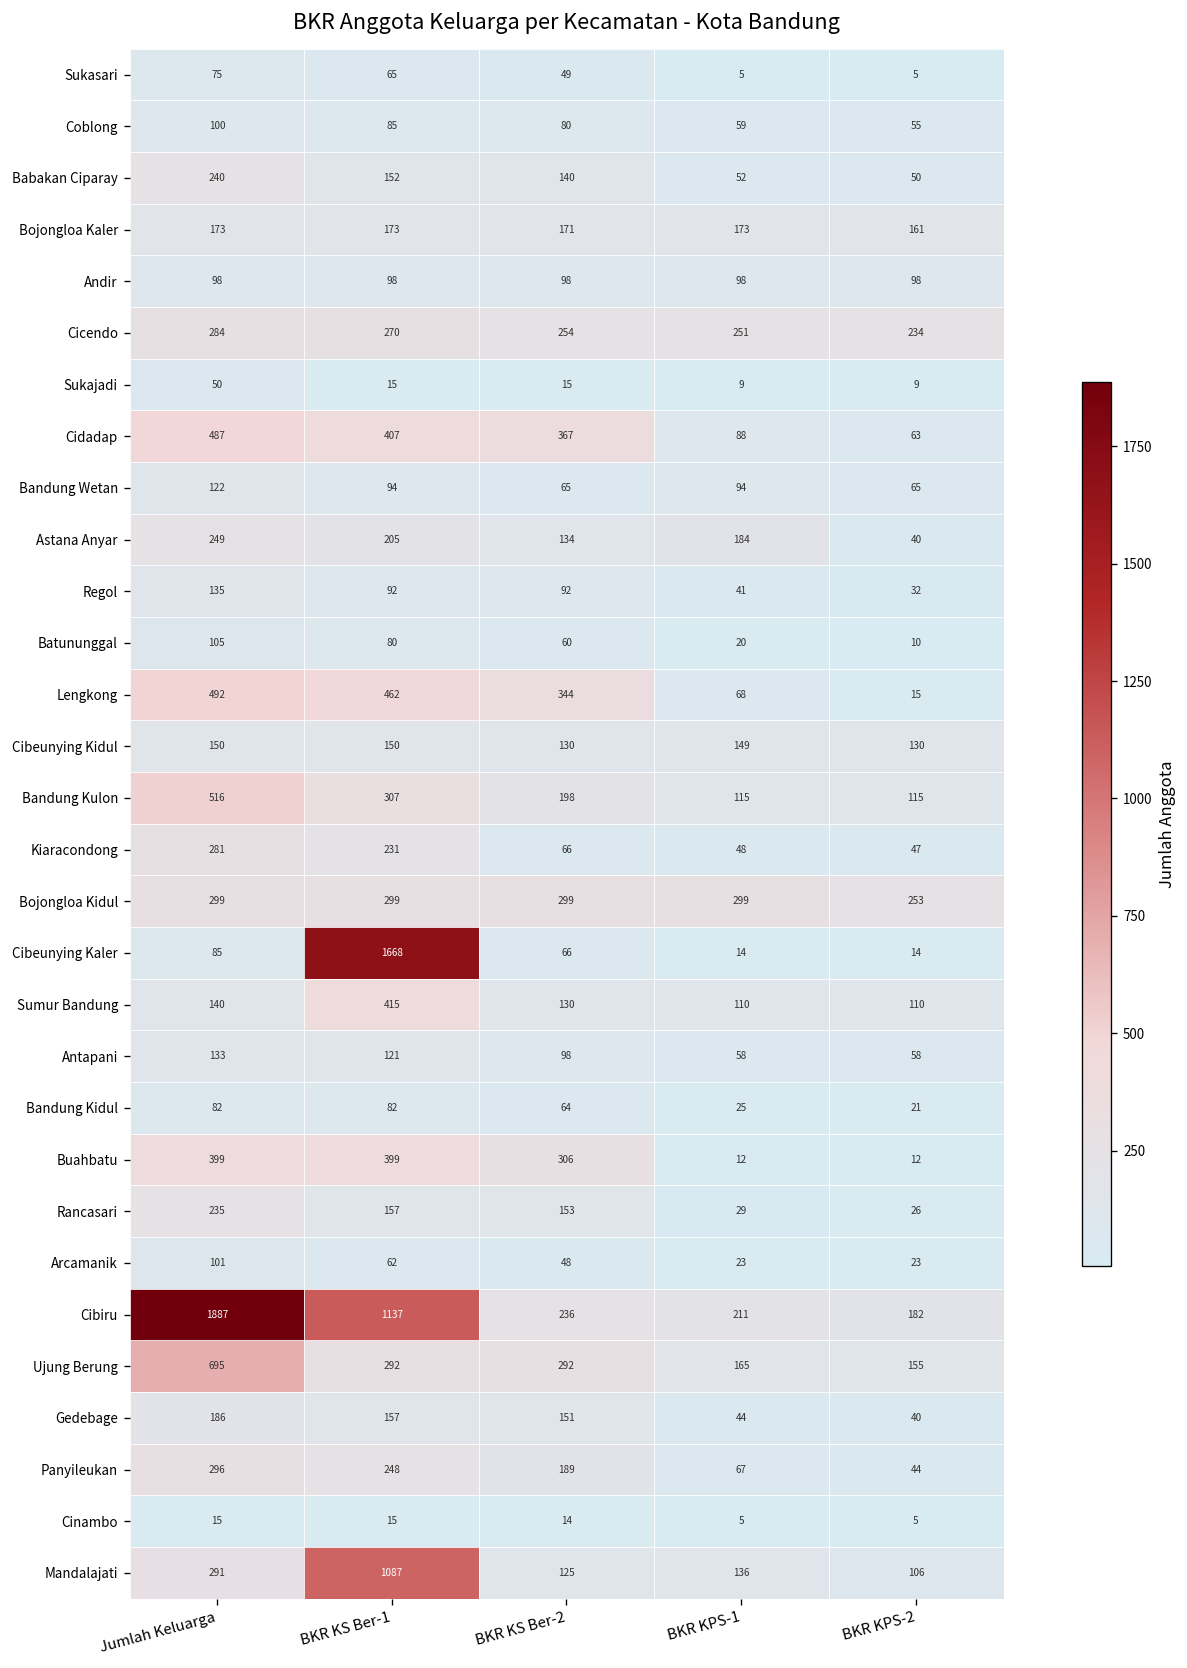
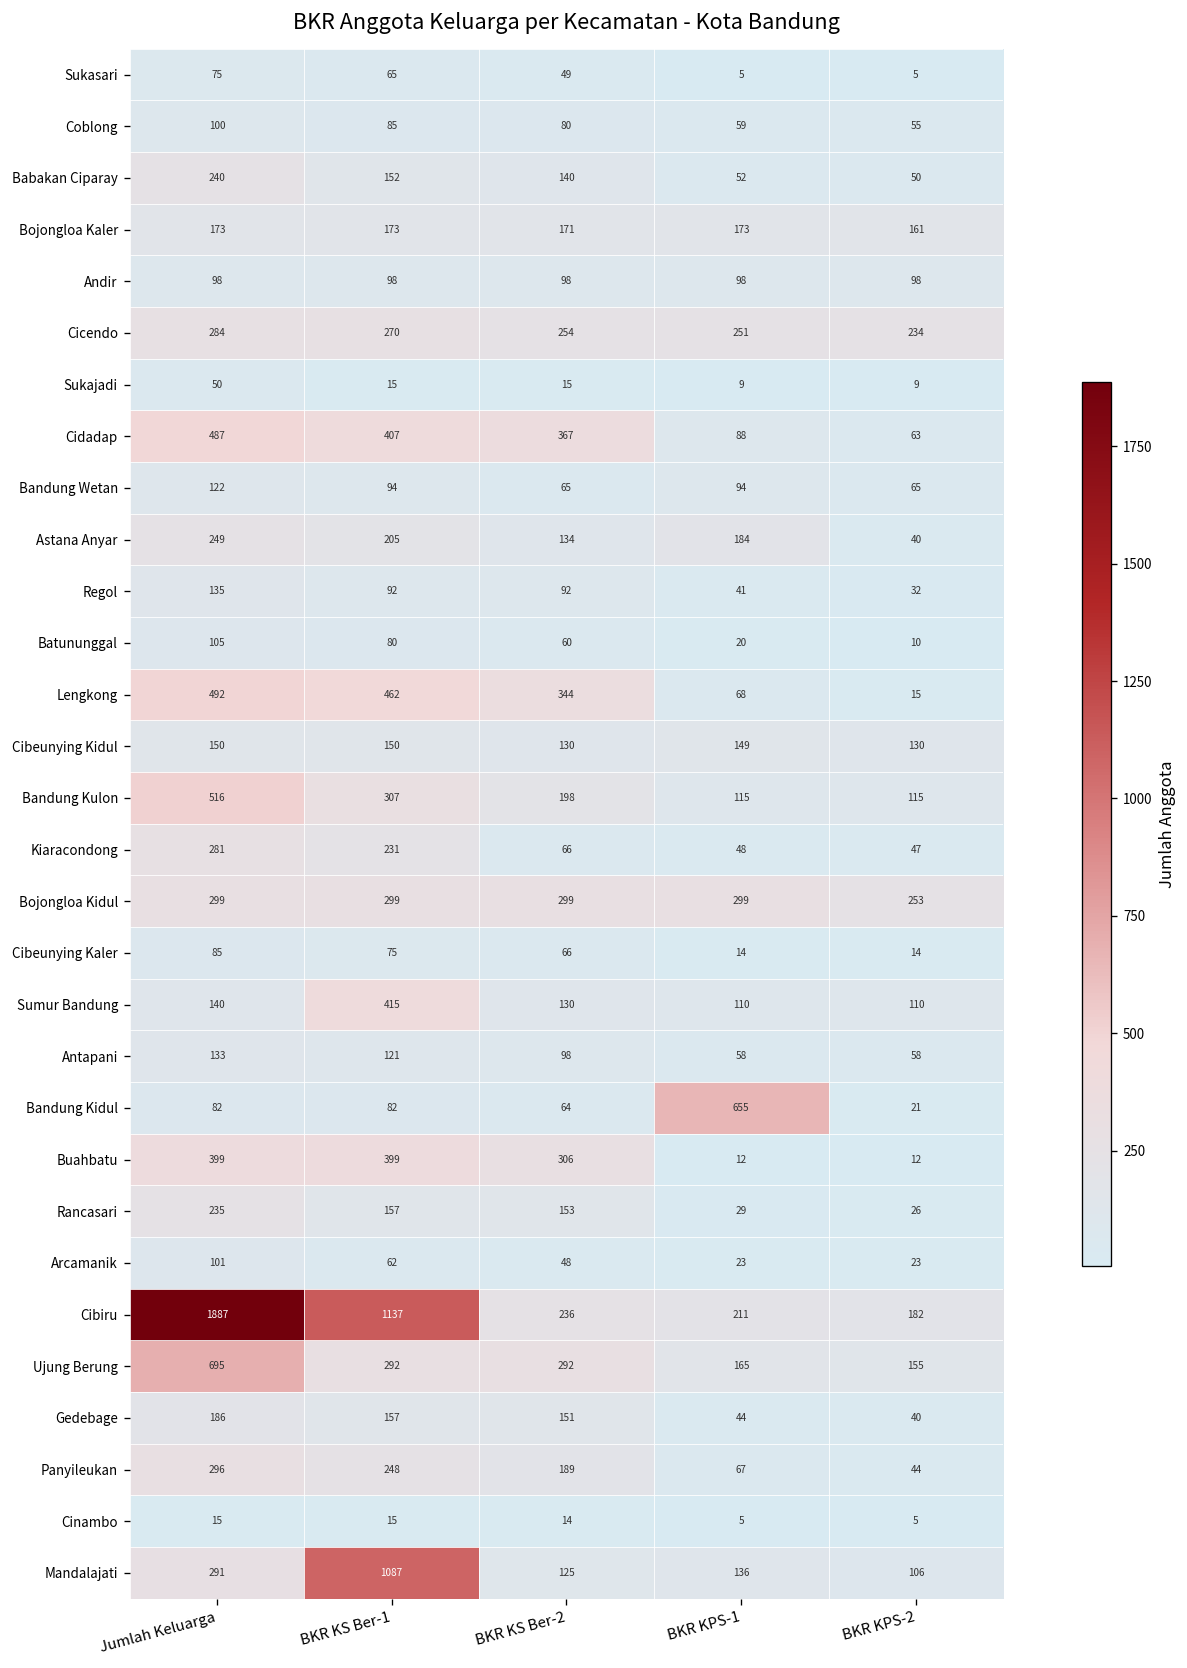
  {
    "Sukasari": {
      "Jumlah Keluarga": 75,
      "BKR KS Ber-1": 65,
      "BKR KS Ber-2": 49,
      "BKR KPS-1": 5,
      "BKR KPS-2": 5
    },
    "Coblong": {
      "Jumlah Keluarga": 100,
      "BKR KS Ber-1": 85,
      "BKR KS Ber-2": 80,
      "BKR KPS-1": 59,
      "BKR KPS-2": 55
    },
    "Babakan Ciparay": {
      "Jumlah Keluarga": 240,
      "BKR KS Ber-1": 152,
      "BKR KS Ber-2": 140,
      "BKR KPS-1": 52,
      "BKR KPS-2": 50
    },
    "Bojongloa Kaler": {
      "Jumlah Keluarga": 173,
      "BKR KS Ber-1": 173,
      "BKR KS Ber-2": 171,
      "BKR KPS-1": 173,
      "BKR KPS-2": 161
    },
    "Andir": {
      "Jumlah Keluarga": 98,
      "BKR KS Ber-1": 98,
      "BKR KS Ber-2": 98,
      "BKR KPS-1": 98,
      "BKR KPS-2": 98
    },
    "Cicendo": {
      "Jumlah Keluarga": 284,
      "BKR KS Ber-1": 270,
      "BKR KS Ber-2": 254,
      "BKR KPS-1": 251,
      "BKR KPS-2": 234
    },
    "Sukajadi": {
      "Jumlah Keluarga": 50,
      "BKR KS Ber-1": 15,
      "BKR KS Ber-2": 15,
      "BKR KPS-1": 9,
      "BKR KPS-2": 9
    },
    "Cidadap": {
      "Jumlah Keluarga": 487,
      "BKR KS Ber-1": 407,
      "BKR KS Ber-2": 367,
      "BKR KPS-1": 88,
      "BKR KPS-2": 63
    },
    "Bandung Wetan": {
      "Jumlah Keluarga": 122,
      "BKR KS Ber-1": 94,
      "BKR KS Ber-2": 65,
      "BKR KPS-1": 94,
      "BKR KPS-2": 65
    },
    "Astana Anyar": {
      "Jumlah Keluarga": 249,
      "BKR KS Ber-1": 205,
      "BKR KS Ber-2": 134,
      "BKR KPS-1": 184,
      "BKR KPS-2": 40
    },
    "Regol": {
      "Jumlah Keluarga": 135,
      "BKR KS Ber-1": 92,
      "BKR KS Ber-2": 92,
      "BKR KPS-1": 41,
      "BKR KPS-2": 32
    },
    "Batununggal": {
      "Jumlah Keluarga": 105,
      "BKR KS Ber-1": 80,
      "BKR KS Ber-2": 60,
      "BKR KPS-1": 20,
      "BKR KPS-2": 10
    },
    "Lengkong": {
      "Jumlah Keluarga": 492,
      "BKR KS Ber-1": 462,
      "BKR KS Ber-2": 344,
      "BKR KPS-1": 68,
      "BKR KPS-2": 15
    },
    "Cibeunying Kidul": {
      "Jumlah Keluarga": 150,
      "BKR KS Ber-1": 150,
      "BKR KS Ber-2": 130,
      "BKR KPS-1": 149,
      "BKR KPS-2": 130
    },
    "Bandung Kulon": {
      "Jumlah Keluarga": 516,
      "BKR KS Ber-1": 307,
      "BKR KS Ber-2": 198,
      "BKR KPS-1": 115,
      "BKR KPS-2": 115
    },
    "Kiaracondong": {
      "Jumlah Keluarga": 281,
      "BKR KS Ber-1": 231,
      "BKR KS Ber-2": 66,
      "BKR KPS-1": 48,
      "BKR KPS-2": 47
    },
    "Bojongloa Kidul": {
      "Jumlah Keluarga": 299,
      "BKR KS Ber-1": 299,
      "BKR KS Ber-2": 299,
      "BKR KPS-1": 299,
      "BKR KPS-2": 253
    },
    "Cibeunying Kaler": {
      "Jumlah Keluarga": 85,
-     "BKR KS Ber-1": 1668,
+     "BKR KS Ber-1": 75,
      "BKR KS Ber-2": 66,
      "BKR KPS-1": 14,
      "BKR KPS-2": 14
    },
    "Sumur Bandung": {
      "Jumlah Keluarga": 140,
      "BKR KS Ber-1": 415,
      "BKR KS Ber-2": 130,
      "BKR KPS-1": 110,
      "BKR KPS-2": 110
    },
    "Antapani": {
      "Jumlah Keluarga": 133,
      "BKR KS Ber-1": 121,
      "BKR KS Ber-2": 98,
      "BKR KPS-1": 58,
      "BKR KPS-2": 58
    },
    "Bandung Kidul": {
      "Jumlah Keluarga": 82,
      "BKR KS Ber-1": 82,
      "BKR KS Ber-2": 64,
-     "BKR KPS-1": 25,
+     "BKR KPS-1": 655,
      "BKR KPS-2": 21
    },
    "Buahbatu": {
      "Jumlah Keluarga": 399,
      "BKR KS Ber-1": 399,
      "BKR KS Ber-2": 306,
      "BKR KPS-1": 12,
      "BKR KPS-2": 12
    },
    "Rancasari": {
      "Jumlah Keluarga": 235,
      "BKR KS Ber-1": 157,
      "BKR KS Ber-2": 153,
      "BKR KPS-1": 29,
      "BKR KPS-2": 26
    },
    "Arcamanik": {
      "Jumlah Keluarga": 101,
      "BKR KS Ber-1": 62,
      "BKR KS Ber-2": 48,
      "BKR KPS-1": 23,
      "BKR KPS-2": 23
    },
    "Cibiru": {
      "Jumlah Keluarga": 1887,
      "BKR KS Ber-1": 1137,
      "BKR KS Ber-2": 236,
      "BKR KPS-1": 211,
      "BKR KPS-2": 182
    },
    "Ujung Berung": {
      "Jumlah Keluarga": 695,
      "BKR KS Ber-1": 292,
      "BKR KS Ber-2": 292,
      "BKR KPS-1": 165,
      "BKR KPS-2": 155
    },
    "Gedebage": {
      "Jumlah Keluarga": 186,
      "BKR KS Ber-1": 157,
      "BKR KS Ber-2": 151,
      "BKR KPS-1": 44,
      "BKR KPS-2": 40
    },
    "Panyileukan": {
      "Jumlah Keluarga": 296,
      "BKR KS Ber-1": 248,
      "BKR KS Ber-2": 189,
      "BKR KPS-1": 67,
      "BKR KPS-2": 44
    },
    "Cinambo": {
      "Jumlah Keluarga": 15,
      "BKR KS Ber-1": 15,
      "BKR KS Ber-2": 14,
      "BKR KPS-1": 5,
      "BKR KPS-2": 5
    },
    "Mandalajati": {
      "Jumlah Keluarga": 291,
      "BKR KS Ber-1": 1087,
      "BKR KS Ber-2": 125,
      "BKR KPS-1": 136,
      "BKR KPS-2": 106
    }
  }
